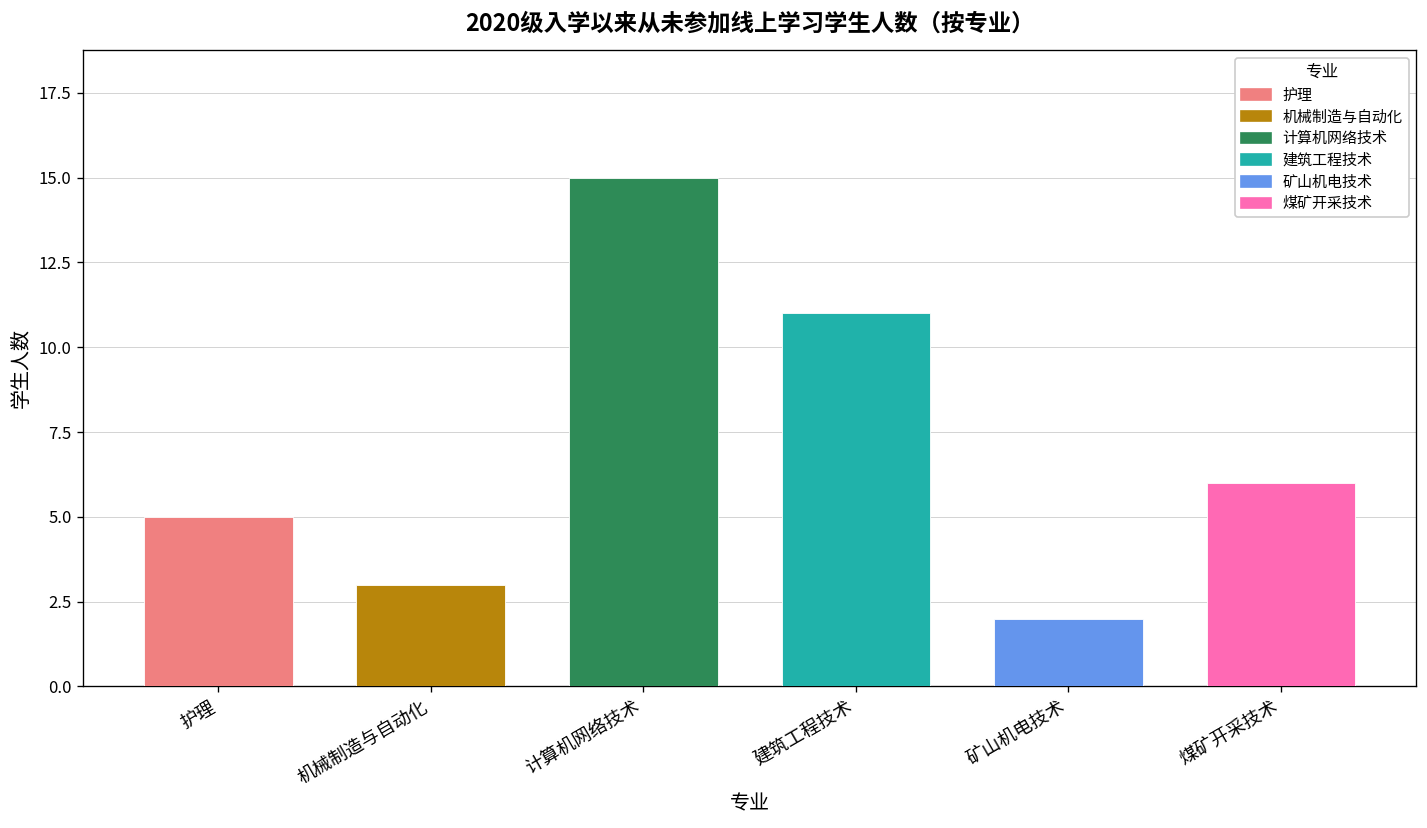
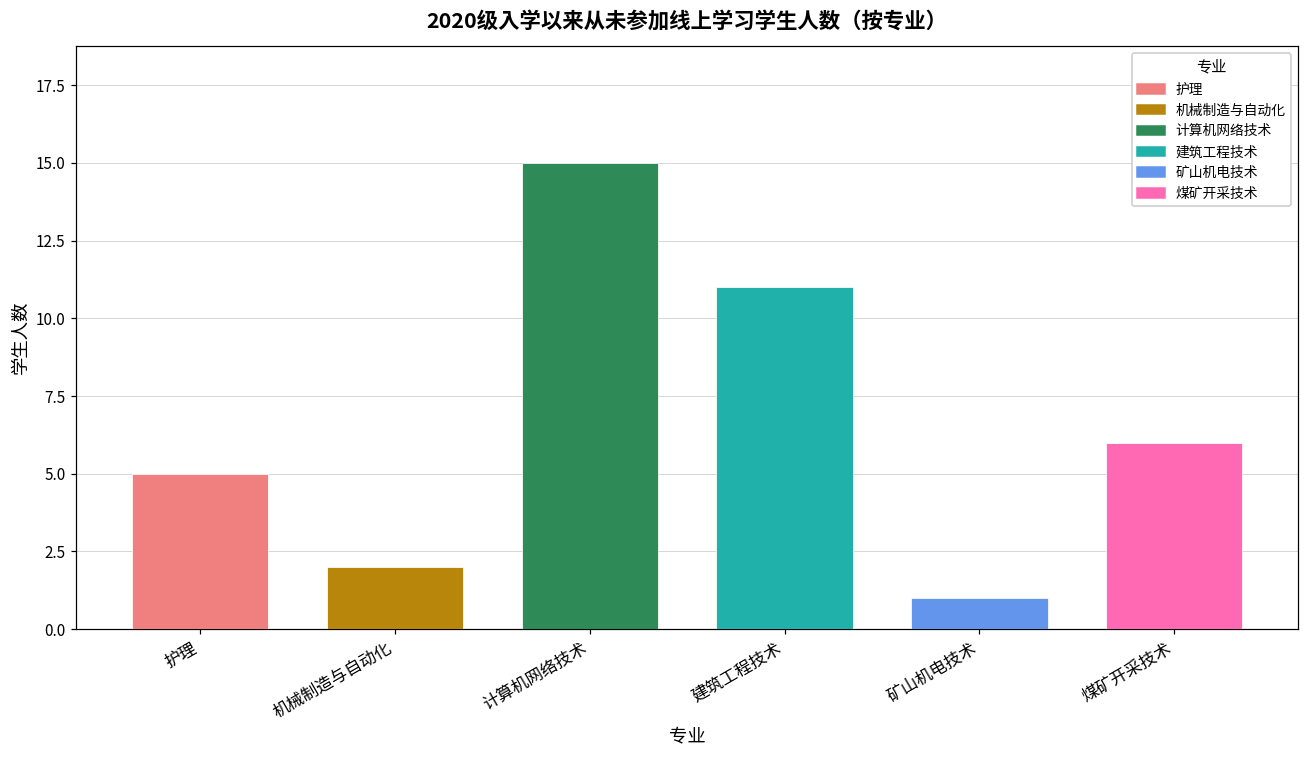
  {
    "护理": 5,
-   "机械制造与自动化": 3,
+   "机械制造与自动化": 2,
    "计算机网络技术": 15,
    "建筑工程技术": 11,
-   "矿山机电技术": 2,
+   "矿山机电技术": 1,
    "煤矿开采技术": 6
  }
